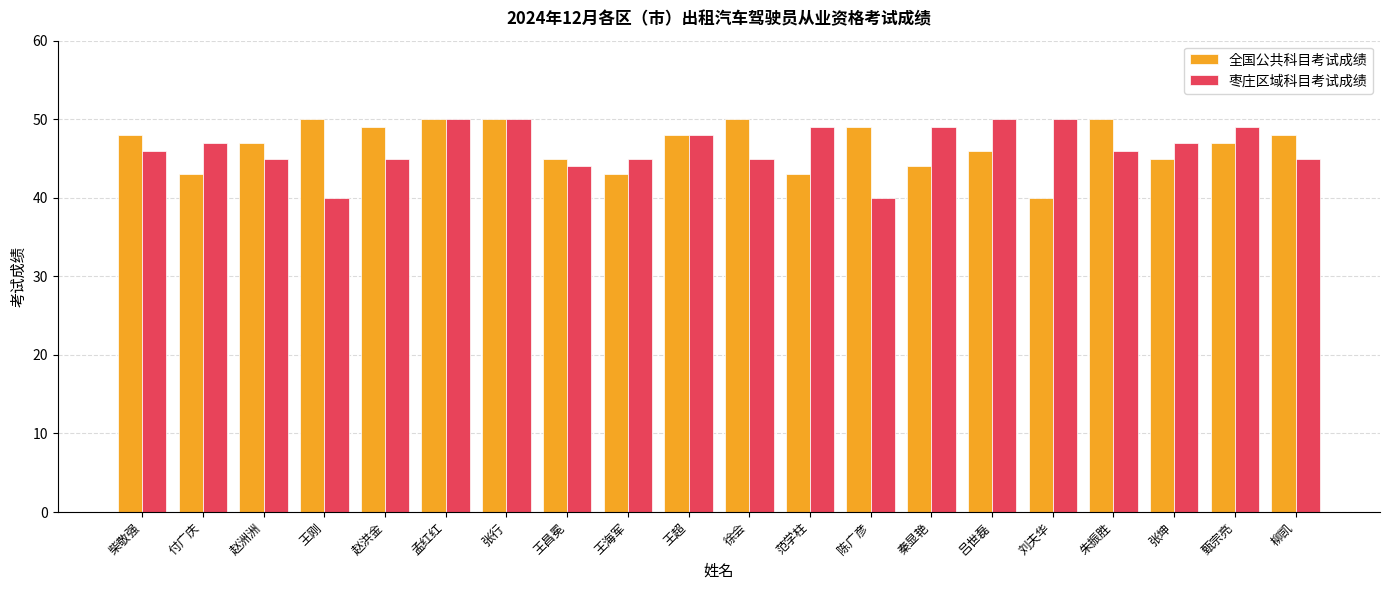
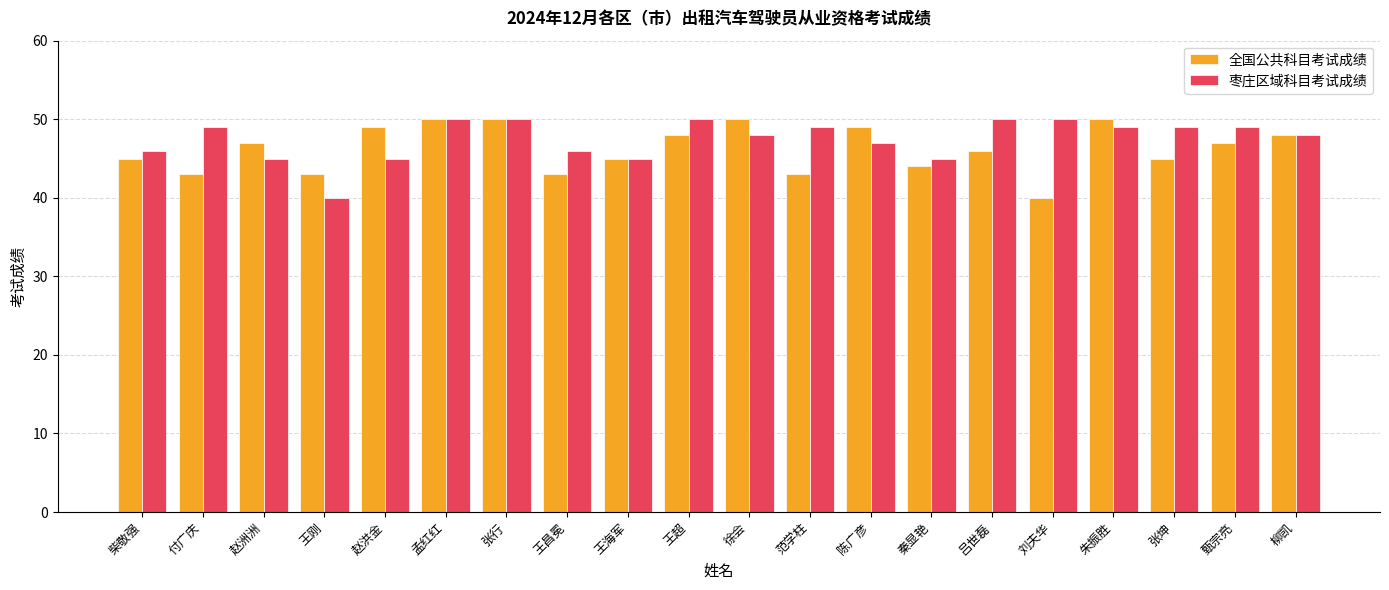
  {
    "全国公共科目考试成绩": {
-     "柴敬强": 48,
+     "柴敬强": 45,
      "付广庆": 43,
      "赵洲洲": 47,
-     "王刚": 50,
+     "王刚": 43,
      "赵洪金": 49,
      "孟红红": 50,
      "张行": 50,
-     "王昌冕": 45,
-     "王海军": 43,
+     "王昌冕": 43,
+     "王海军": 45,
      "王超": 48,
      "徐会": 50,
      "范学柱": 43,
      "陈广彦": 49,
      "秦显艳": 44,
      "吕世磊": 46,
      "刘夫华": 40,
      "朱振胜": 50,
      "张坤": 45,
      "甄宗亮": 47,
      "柳凯": 48
    },
    "枣庄区域科目考试成绩": {
      "柴敬强": 46,
-     "付广庆": 47,
+     "付广庆": 49,
      "赵洲洲": 45,
      "王刚": 40,
      "赵洪金": 45,
      "孟红红": 50,
      "张行": 50,
-     "王昌冕": 44,
+     "王昌冕": 46,
      "王海军": 45,
-     "王超": 48,
-     "徐会": 45,
+     "王超": 50,
+     "徐会": 48,
      "范学柱": 49,
-     "陈广彦": 40,
-     "秦显艳": 49,
+     "陈广彦": 47,
+     "秦显艳": 45,
      "吕世磊": 50,
      "刘夫华": 50,
-     "朱振胜": 46,
-     "张坤": 47,
+     "朱振胜": 49,
+     "张坤": 49,
      "甄宗亮": 49,
-     "柳凯": 45
+     "柳凯": 48
    }
  }
